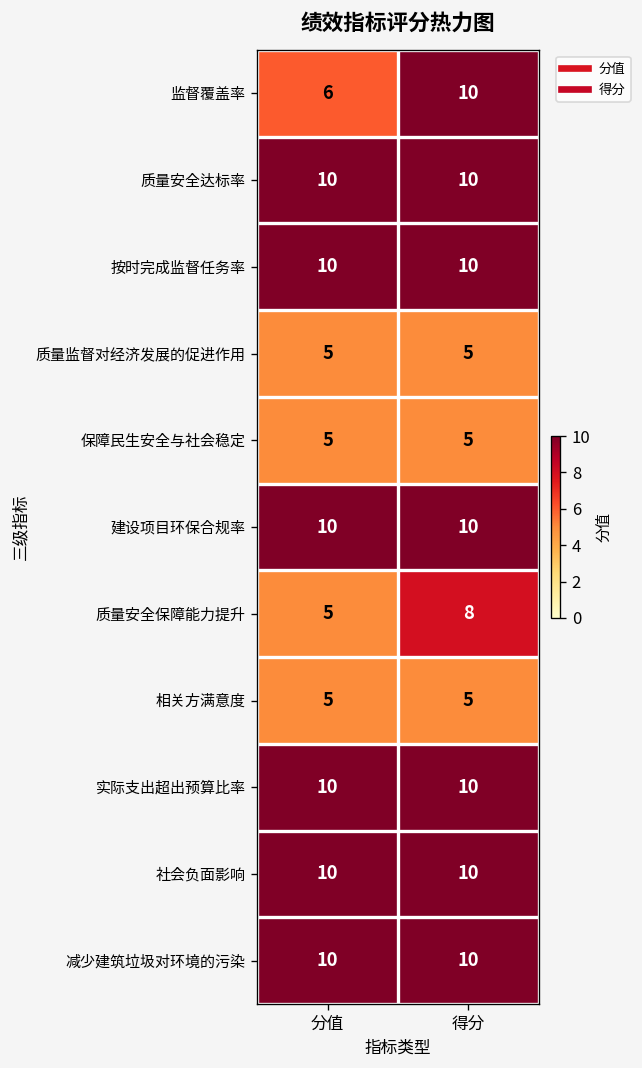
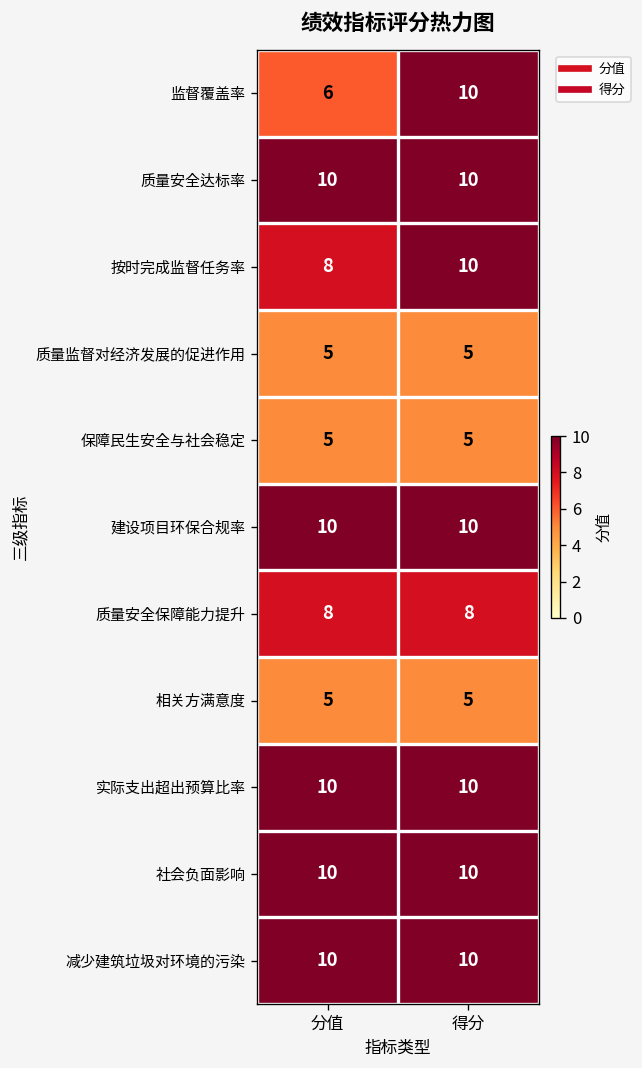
  {
    "监督覆盖率": {
      "分值": 6,
      "得分": 10
    },
    "质量安全达标率": {
      "分值": 10,
      "得分": 10
    },
    "按时完成监督任务率": {
-     "分值": 10,
+     "分值": 8,
      "得分": 10
    },
    "质量监督对经济发展的促进作用": {
      "分值": 5,
      "得分": 5
    },
    "保障民生安全与社会稳定": {
      "分值": 5,
      "得分": 5
    },
    "建设项目环保合规率": {
      "分值": 10,
      "得分": 10
    },
    "质量安全保障能力提升": {
-     "分值": 5,
+     "分值": 8,
      "得分": 8
    },
    "相关方满意度": {
      "分值": 5,
      "得分": 5
    },
    "实际支出超出预算比率": {
      "分值": 10,
      "得分": 10
    },
    "社会负面影响": {
      "分值": 10,
      "得分": 10
    },
    "减少建筑垃圾对环境的污染": {
      "分值": 10,
      "得分": 10
    }
  }
